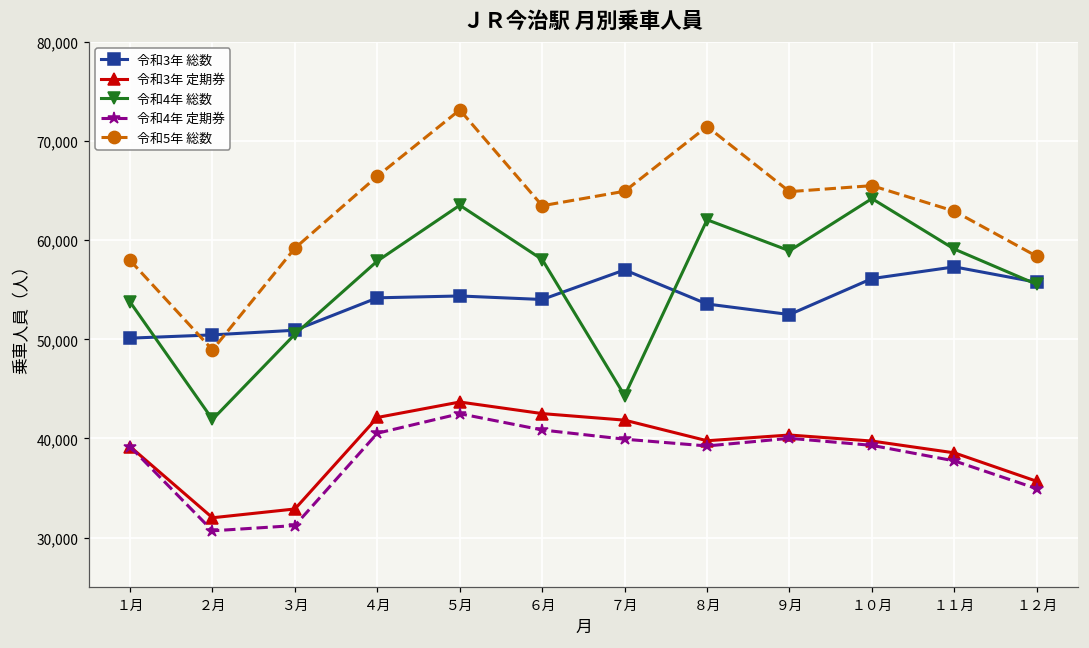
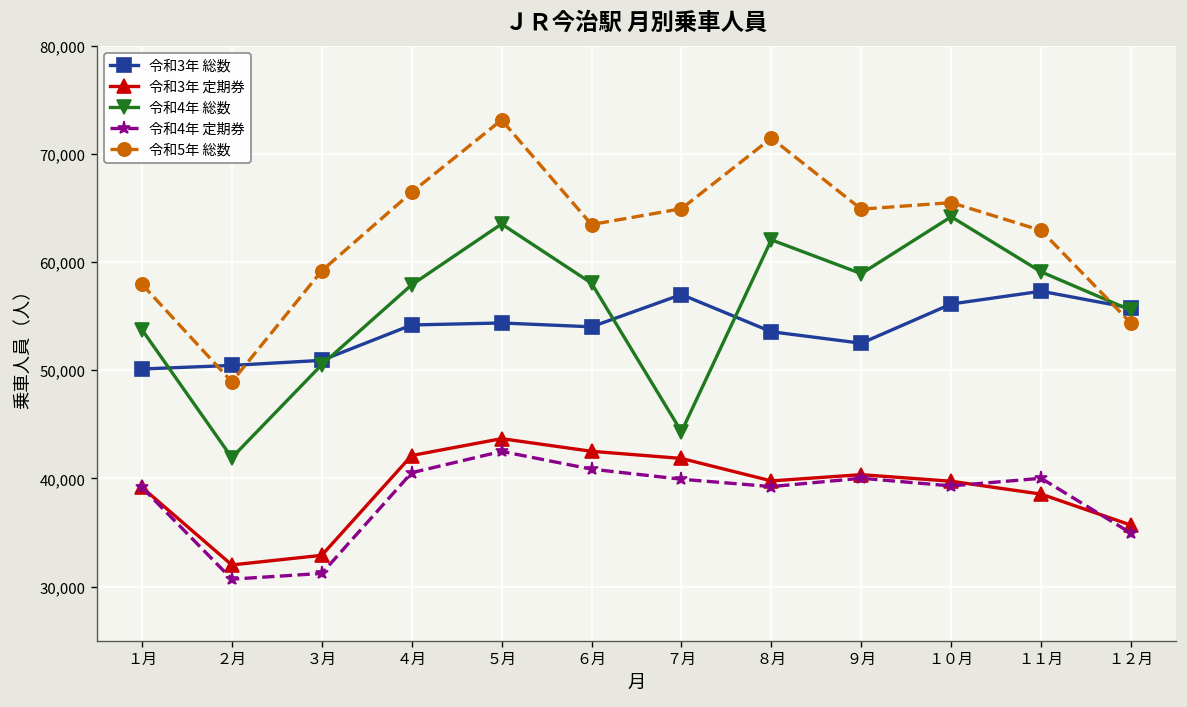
  {
    "令和3年 総数": {
      "１月": "50,000",
      "２月": "50,000",
      "３月": "51,000",
      "４月": "54,000",
      "５月": "54,000",
      "６月": "54,000",
      "７月": "57,000",
      "８月": "54,000",
      "９月": "53,000",
      "１０月": "56,000",
      "１１月": "57,000"
    },
    "令和3年 定期券": {
      "２月": "32,000",
      "３月": "33,000",
      "４月": "42,000",
      "５月": "44,000",
      "６月": "43,000",
      "７月": "42,000",
      "８月": "40,000",
      "９月": "40,000",
      "１０月": "40,000",
      "１１月": "39,000",
      "１２月": "36,000"
    },
    "令和4年 総数": {
      "１月": "54,000",
      "２月": "42,000",
      "３月": "51,000",
      "４月": "58,000",
      "５月": "64,000",
      "６月": "58,000",
      "７月": "44,000",
      "８月": "62,000",
      "９月": "59,000",
      "１０月": "64,000",
      "１１月": "59,000"
    },
    "令和4年 定期券": {
      "２月": "31,000",
      "３月": "31,000",
      "４月": "41,000",
      "５月": "43,000",
      "６月": "41,000",
      "７月": "40,000",
      "８月": "39,000",
      "９月": "40,000",
      "１０月": "39,000",
-     "１１月": "38,000",
+     "１１月": "40,000",
      "１２月": "35,000"
    },
    "令和5年 総数": {
      "１月": "58,000",
      "２月": "49,000",
      "３月": "59,000",
      "４月": "66,000",
      "５月": "73,000",
      "６月": "63,000",
      "７月": "65,000",
      "８月": "71,000",
      "９月": "65,000",
      "１０月": "66,000",
      "１１月": "63,000",
-     "１２月": "58,000"
+     "１２月": "54,000"
    }
  }
